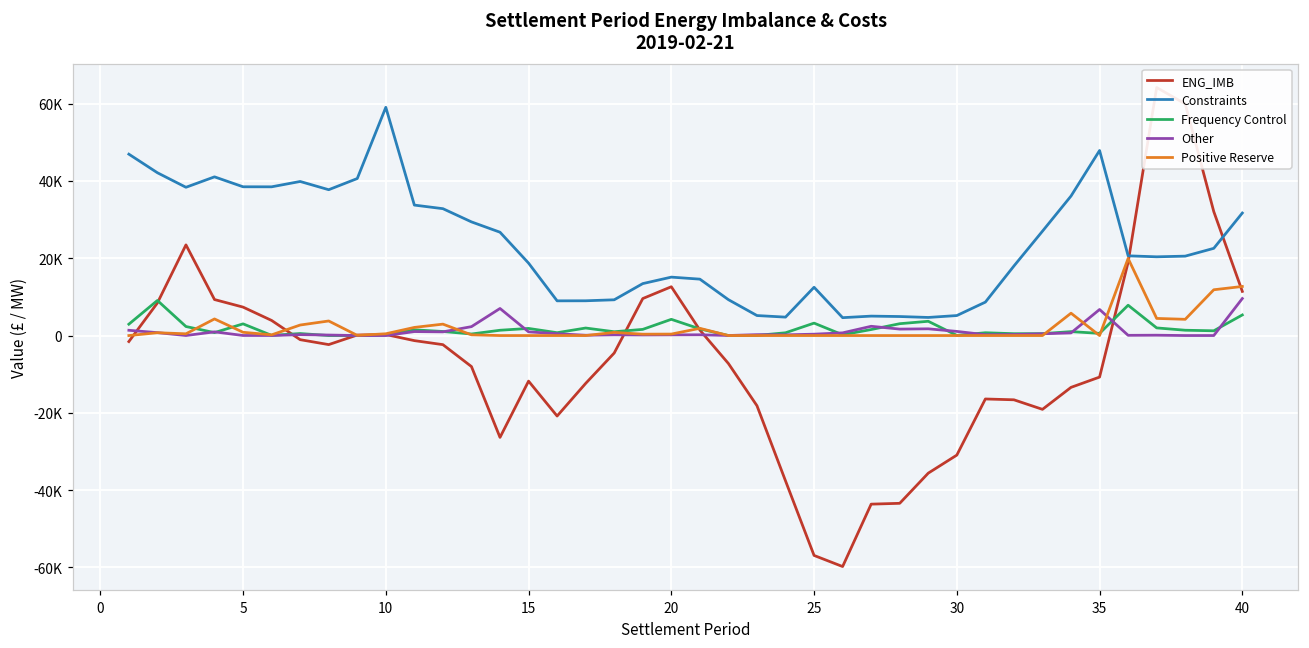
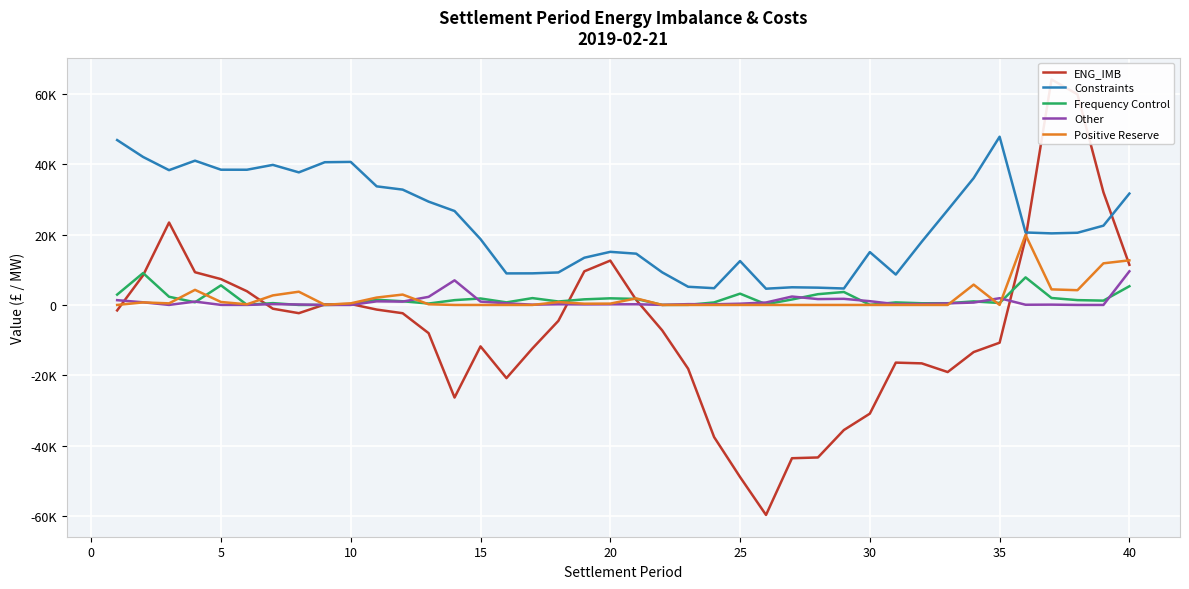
  {
    "ENG_IMB": {
      "5": 7000,
      "15": -12000,
      "20": 13000,
-     "25": -57000,
+     "25": -49000,
      "30": -31000,
      "35": -11000,
      "40": 11000
    },
    "Constraints": {
      "5": 38000,
-     "10": 59000,
+     "10": 41000,
      "15": 19000,
      "20": 15000,
      "25": 12000,
-     "30": 5000,
+     "30": 15000,
      "35": 48000,
      "40": 32000
    },
    "Frequency Control": {
-     "5": 3000,
+     "5": 6000,
      "15": 2000,
-     "20": 4000,
+     "20": 2000,
      "25": 3000,
      "40": 5000
    },
    "Other": {
      "5": 0,
      "15": 1000,
      "30": 1000,
-     "35": 7000,
+     "35": 2000,
      "40": 10000
    },
    "Positive Reserve": {
      "5": 1000,
      "15": 0,
      "40": 13000
    }
  }
